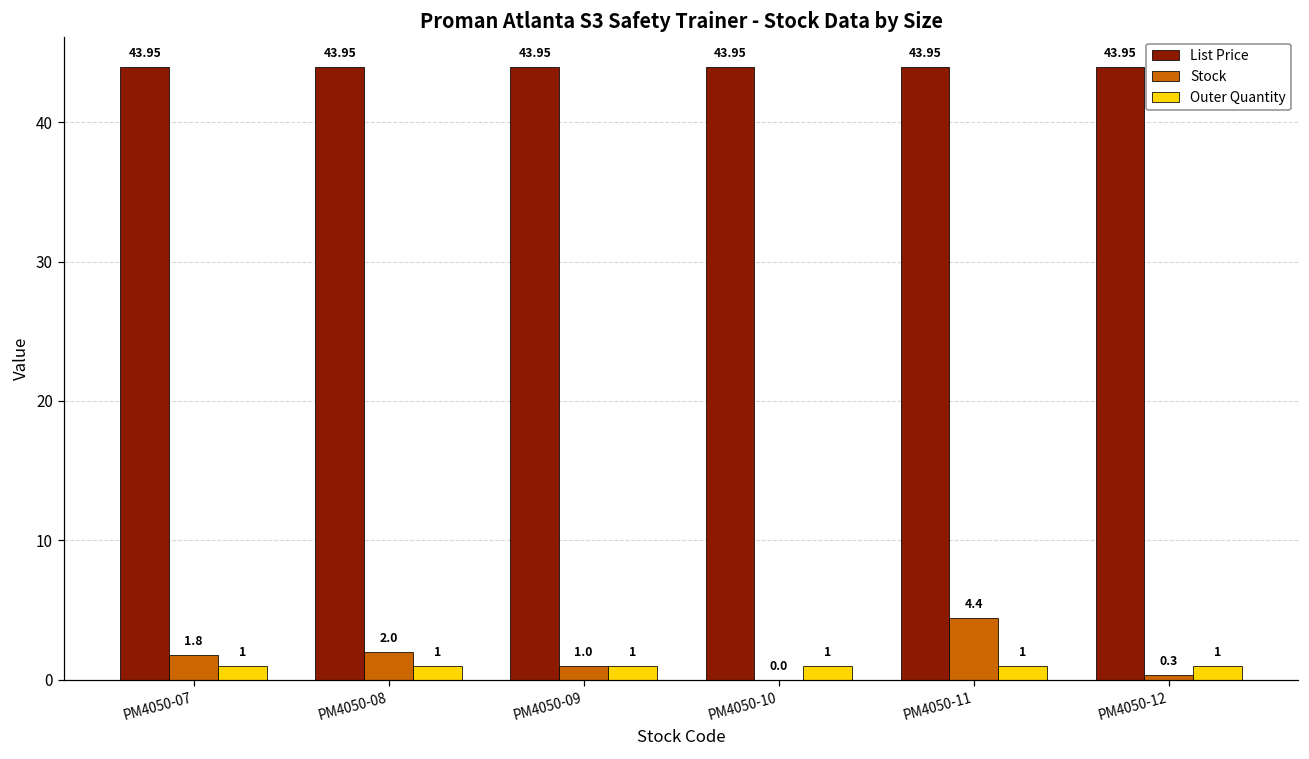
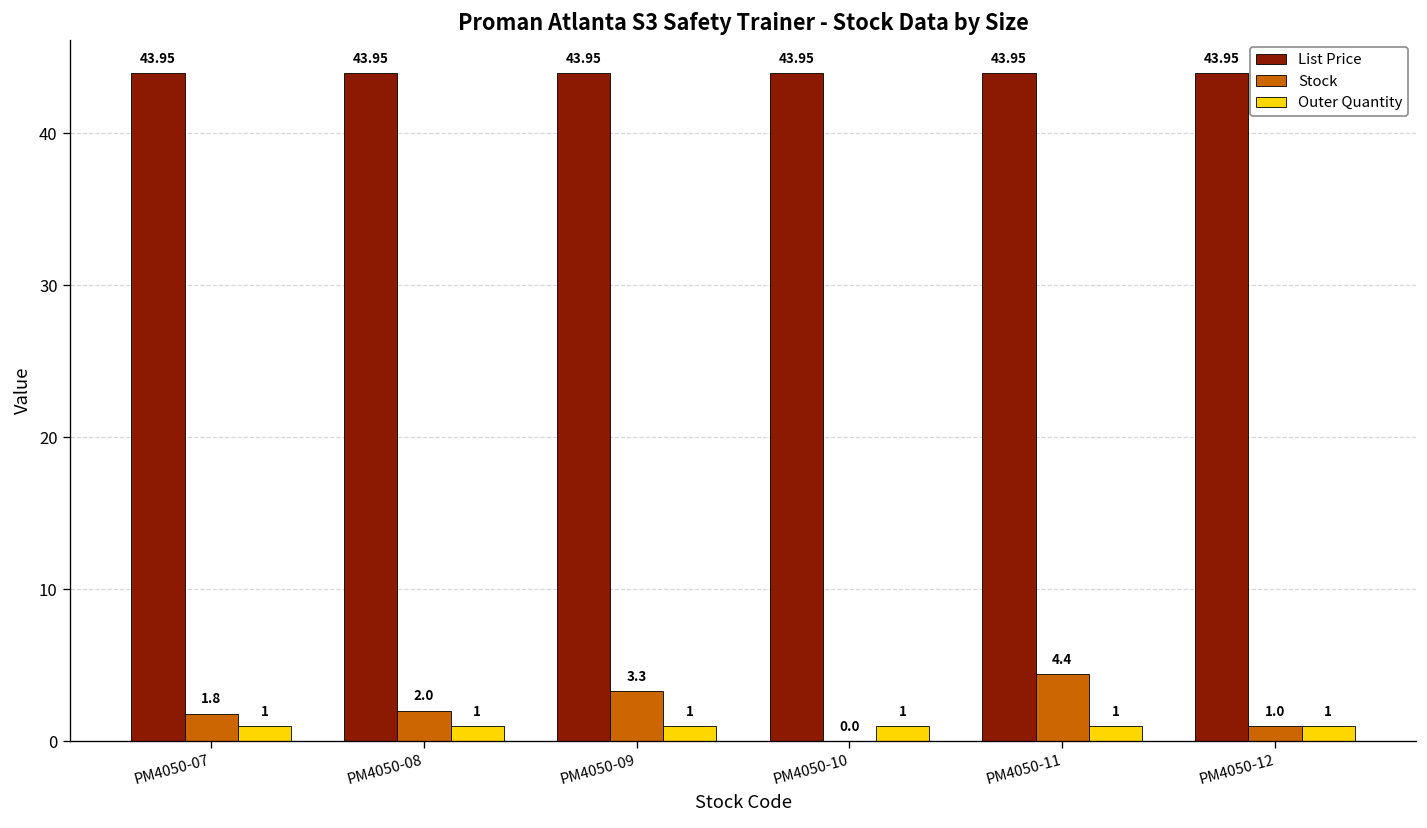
  {
    "List Price": {
      "PM4050-07": 43.95,
      "PM4050-08": 43.95,
      "PM4050-09": 43.95,
      "PM4050-10": 43.95,
      "PM4050-11": 43.95,
      "PM4050-12": 43.95
    },
    "Stock": {
      "PM4050-07": 1.8,
      "PM4050-08": 2.0,
-     "PM4050-09": 1.0,
+     "PM4050-09": 3.3,
      "PM4050-10": 0.0,
      "PM4050-11": 4.4,
-     "PM4050-12": 0.3
+     "PM4050-12": 1.0
    },
    "Outer Quantity": {
      "PM4050-07": 1,
      "PM4050-08": 1,
      "PM4050-09": 1,
      "PM4050-10": 1,
      "PM4050-11": 1,
      "PM4050-12": 1
    }
  }
